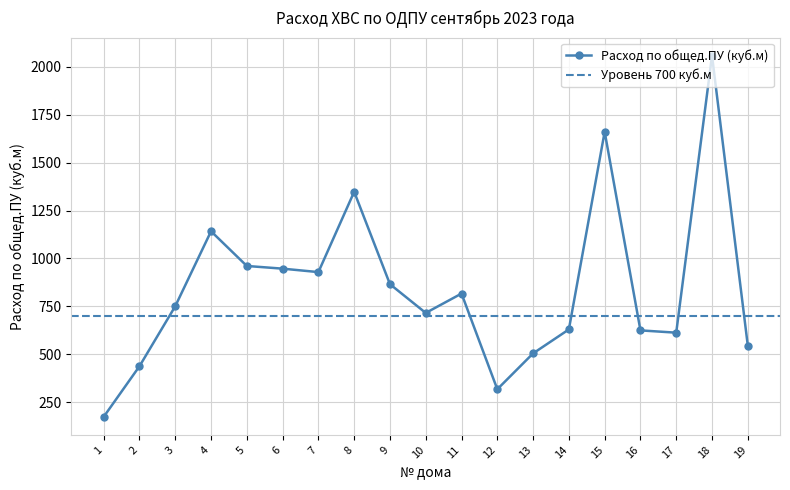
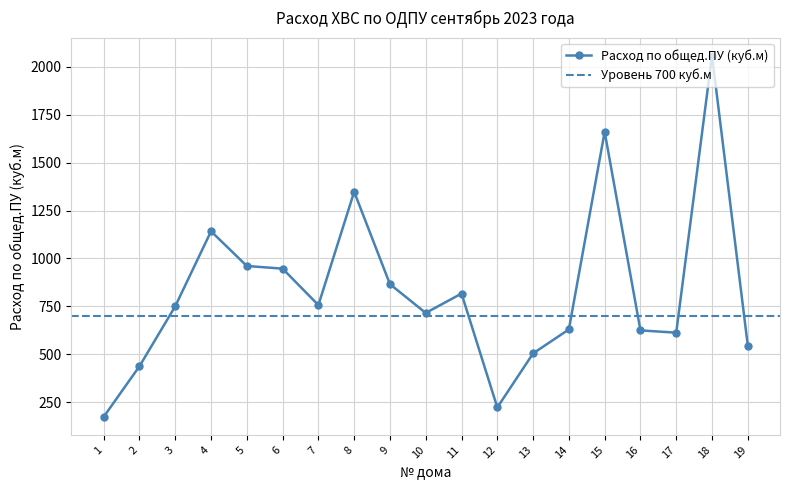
  {
    "1": 170,
    "2": 440,
    "3": 750,
    "4": 1140,
    "5": 960,
    "6": 950,
-   "7": 930,
+   "7": 760,
    "8": 1350,
    "9": 870,
    "10": 720,
    "11": 820,
-   "12": 320,
+   "12": 220,
    "13": 510,
    "14": 630,
    "15": 1660,
    "16": 630,
    "17": 610,
    "19": 550
  }
